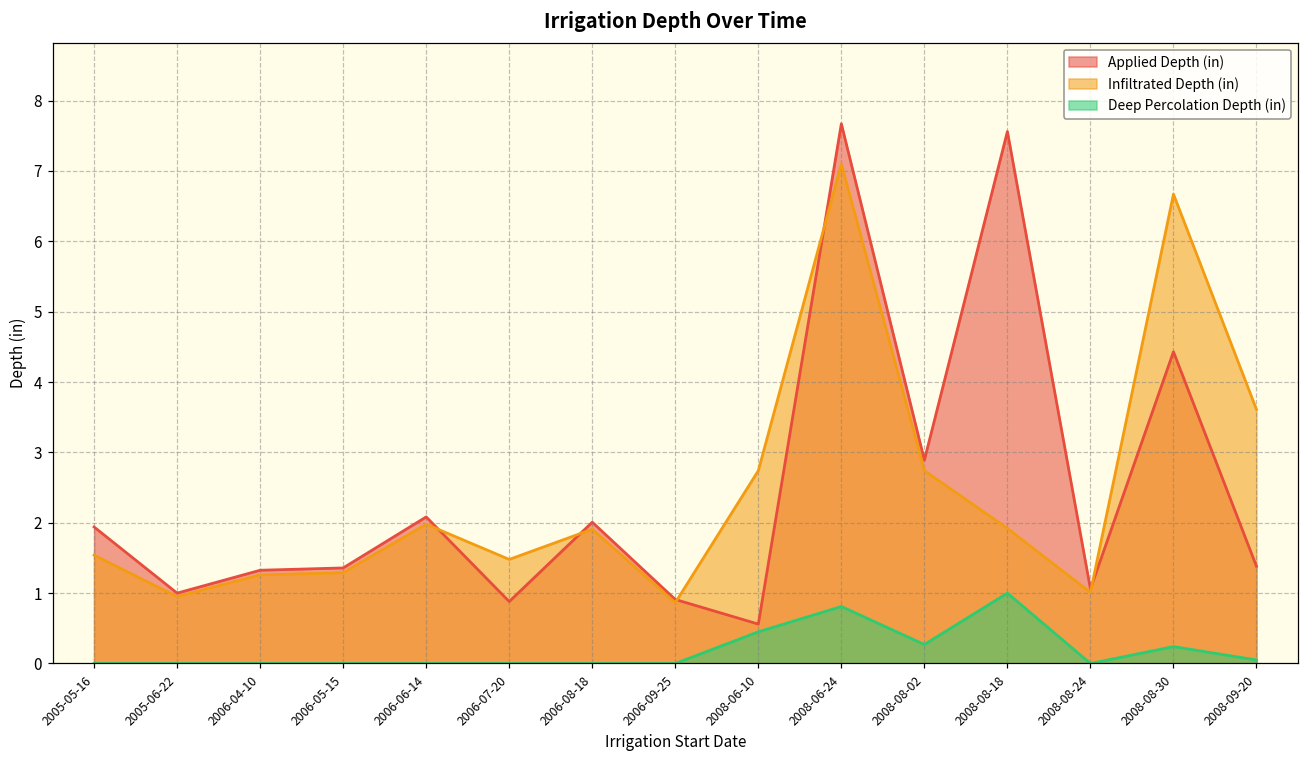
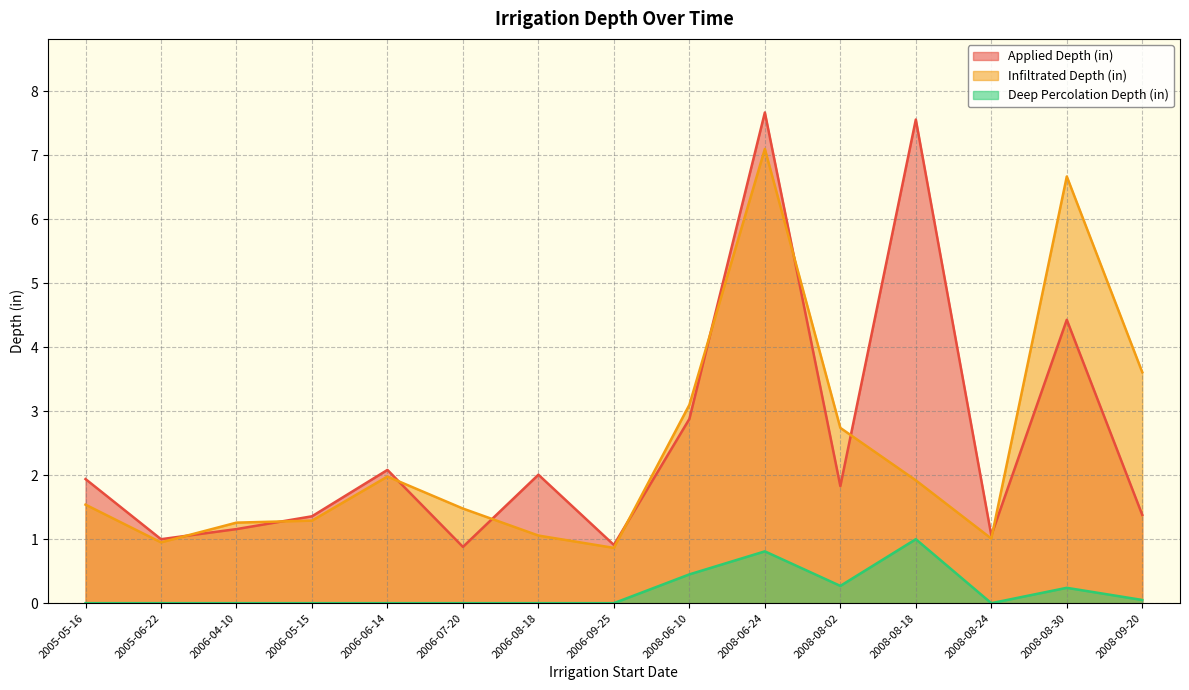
  {
    "Applied Depth (in)": {
      "2005-05-16": 1.9,
      "2005-06-22": 1.0,
-     "2006-04-10": 1.3,
+     "2006-04-10": 1.2,
      "2006-05-15": 1.4,
      "2006-06-14": 2.1,
      "2006-07-20": 0.9,
      "2006-08-18": 2.0,
      "2006-09-25": 0.9,
-     "2008-06-10": 0.6,
+     "2008-06-10": 2.9,
      "2008-06-24": 7.7,
-     "2008-08-02": 2.9,
+     "2008-08-02": 1.8,
      "2008-08-18": 7.6,
      "2008-08-24": 1.1,
      "2008-08-30": 4.4,
      "2008-09-20": 1.4
    },
    "Infiltrated Depth (in)": {
      "2005-05-16": 1.5,
      "2005-06-22": 1.0,
      "2006-04-10": 1.3,
      "2006-05-15": 1.3,
      "2006-06-14": 2.0,
      "2006-07-20": 1.5,
-     "2006-08-18": 1.9,
+     "2006-08-18": 1.1,
      "2006-09-25": 0.9,
-     "2008-06-10": 2.7,
+     "2008-06-10": 3.1,
      "2008-06-24": 7.1,
      "2008-08-02": 2.7,
      "2008-08-18": 1.9,
      "2008-08-24": 1.0,
      "2008-08-30": 6.7,
      "2008-09-20": 3.6
    },
    "Deep Percolation Depth (in)": {
      "2005-05-16": 0.0,
      "2005-06-22": 0.0,
      "2006-04-10": 0.0,
      "2006-05-15": 0.0,
      "2006-06-14": 0.0,
      "2006-07-20": 0.0,
      "2006-08-18": 0.0,
      "2006-09-25": 0.0,
      "2008-06-10": 0.5,
      "2008-06-24": 0.8,
      "2008-08-02": 0.3,
      "2008-08-18": 1.0,
      "2008-08-24": 0.0,
      "2008-08-30": 0.2,
      "2008-09-20": 0.1
    }
  }
